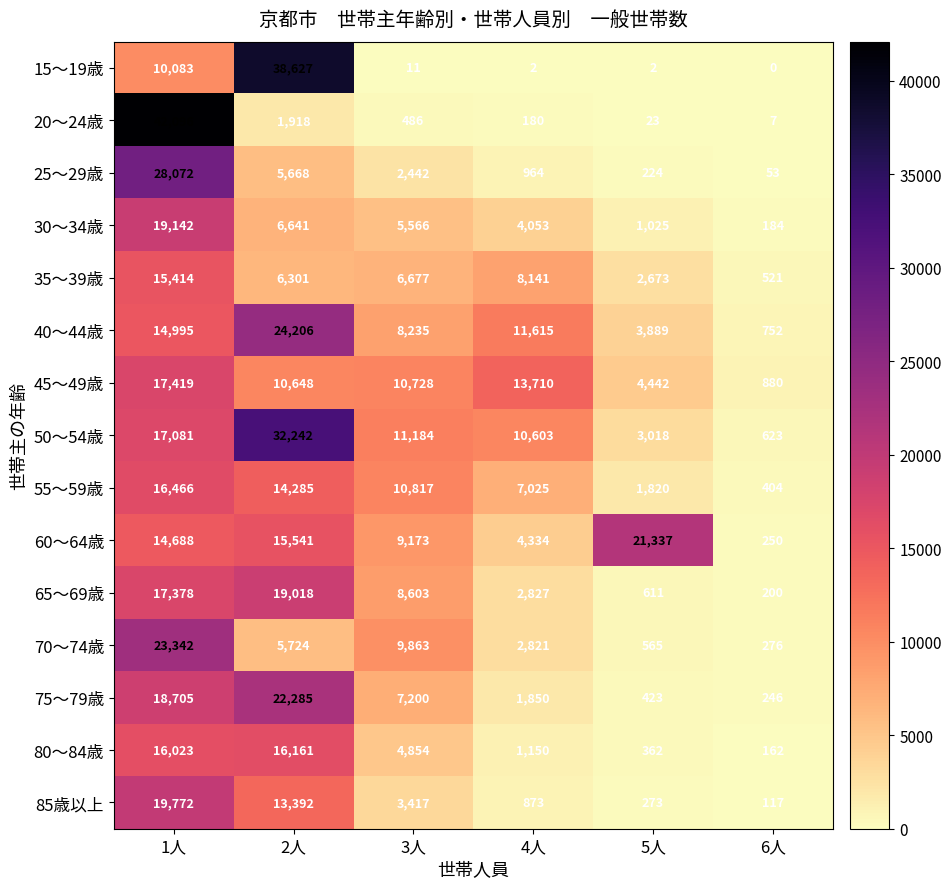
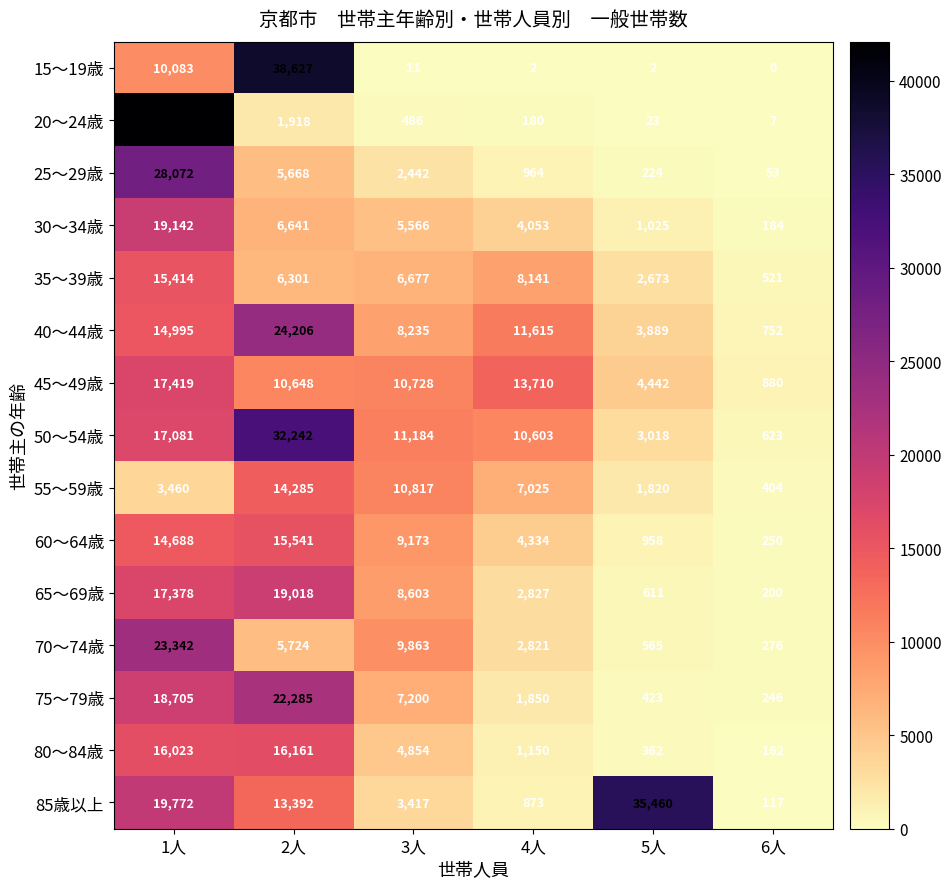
  {
    "15～19歳": {
      "1人": "10,083",
      "3人": "11",
      "4人": "2",
      "5人": "2",
      "6人": "0"
    },
    "20～24歳": {
      "2人": "1,918",
      "3人": "486",
      "4人": "180",
      "5人": "23",
      "6人": "7"
    },
    "25～29歳": {
      "1人": "28,072",
      "2人": "5,668",
      "3人": "2,442",
      "4人": "964",
      "5人": "224",
      "6人": "53"
    },
    "30～34歳": {
      "1人": "19,142",
      "2人": "6,641",
      "3人": "5,566",
      "4人": "4,053",
      "5人": "1,025",
      "6人": "184"
    },
    "35～39歳": {
      "1人": "15,414",
      "2人": "6,301",
      "3人": "6,677",
      "4人": "8,141",
      "5人": "2,673",
      "6人": "521"
    },
    "40～44歳": {
      "1人": "14,995",
      "2人": "24,206",
      "3人": "8,235",
      "4人": "11,615",
      "5人": "3,889",
      "6人": "752"
    },
    "45～49歳": {
      "1人": "17,419",
      "2人": "10,648",
      "3人": "10,728",
      "4人": "13,710",
      "5人": "4,442",
      "6人": "880"
    },
    "50～54歳": {
      "1人": "17,081",
      "2人": "32,242",
      "3人": "11,184",
      "4人": "10,603",
      "5人": "3,018",
      "6人": "623"
    },
    "55～59歳": {
-     "1人": "16,466",
+     "1人": "3,460",
      "2人": "14,285",
      "3人": "10,817",
      "4人": "7,025",
      "5人": "1,820",
      "6人": "404"
    },
    "60～64歳": {
      "1人": "14,688",
      "2人": "15,541",
      "3人": "9,173",
      "4人": "4,334",
-     "5人": "21,337",
+     "5人": "958",
      "6人": "250"
    },
    "65～69歳": {
      "1人": "17,378",
      "2人": "19,018",
      "3人": "8,603",
      "4人": "2,827",
      "5人": "611",
      "6人": "200"
    },
    "70～74歳": {
      "1人": "23,342",
      "2人": "5,724",
      "3人": "9,863",
      "4人": "2,821",
      "5人": "565",
      "6人": "276"
    },
    "75～79歳": {
      "1人": "18,705",
      "2人": "22,285",
      "3人": "7,200",
      "4人": "1,850",
      "5人": "423",
      "6人": "246"
    },
    "80～84歳": {
      "1人": "16,023",
      "2人": "16,161",
      "3人": "4,854",
      "4人": "1,150",
      "5人": "362",
      "6人": "162"
    },
    "85歳以上": {
      "1人": "19,772",
      "2人": "13,392",
      "3人": "3,417",
      "4人": "873",
-     "5人": "273",
+     "5人": "35,460",
      "6人": "117"
    }
  }
